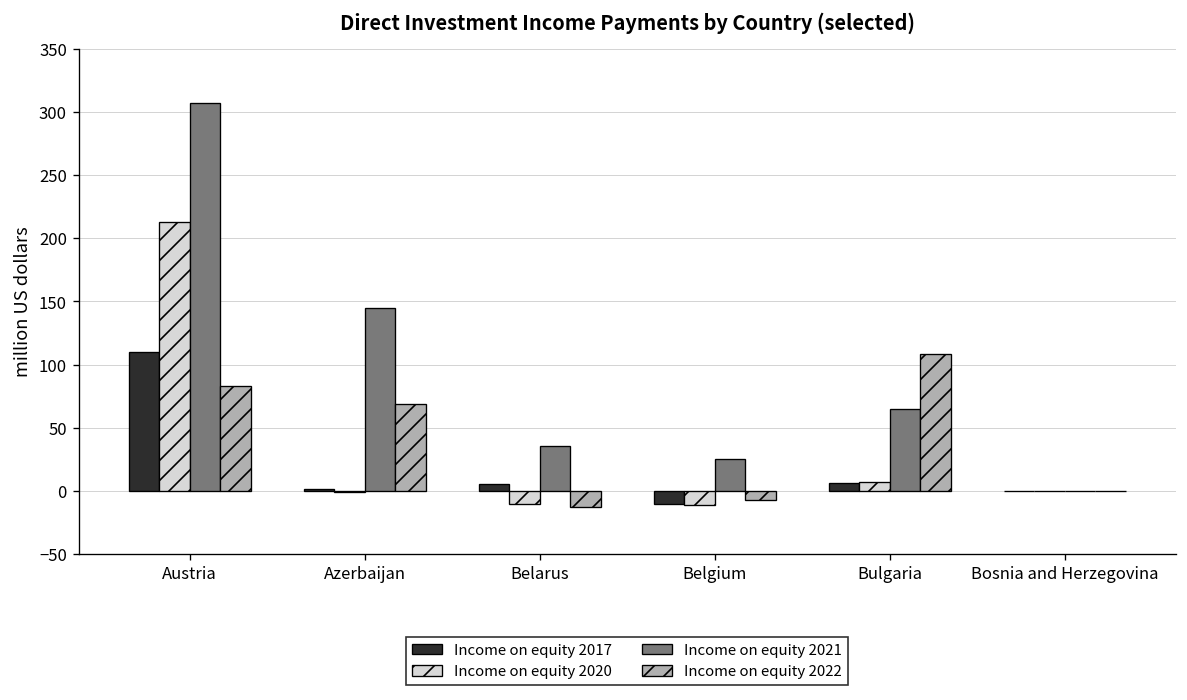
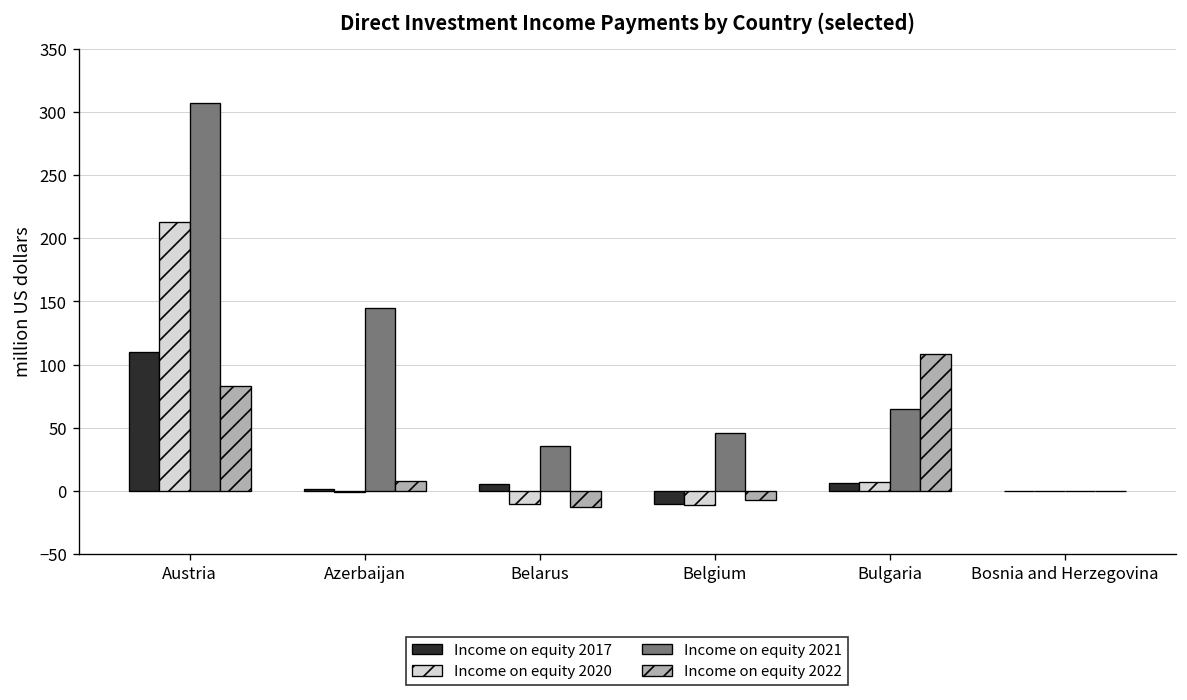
  {
    "Income on equity 2017": {
      "Austria": 110,
      "Belarus": 5,
      "Belgium": -10,
      "Bulgaria": 6,
      "Bosnia and Herzegovina": 0
    },
    "Income on equity 2020": {
      "Austria": 213,
      "Belarus": -11,
      "Belgium": -11,
      "Bulgaria": 7
    },
    "Income on equity 2021": {
      "Austria": 307,
      "Azerbaijan": 144,
      "Belarus": 36,
-     "Belgium": 25,
+     "Belgium": 46,
      "Bulgaria": 65
    },
    "Income on equity 2022": {
      "Austria": 83,
-     "Azerbaijan": 69,
+     "Azerbaijan": 8,
      "Belarus": -13,
      "Belgium": -7,
      "Bulgaria": 108
    }
  }
